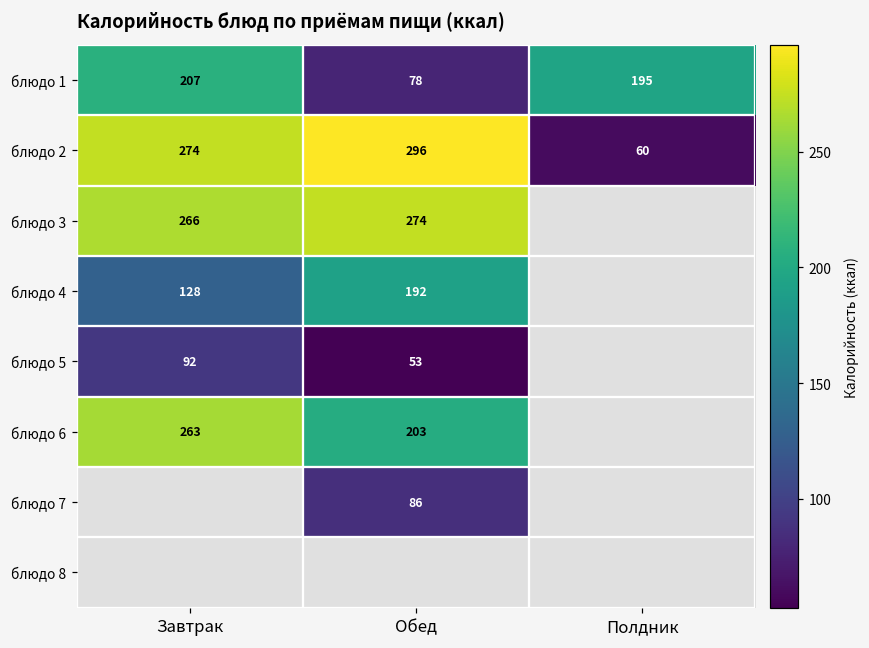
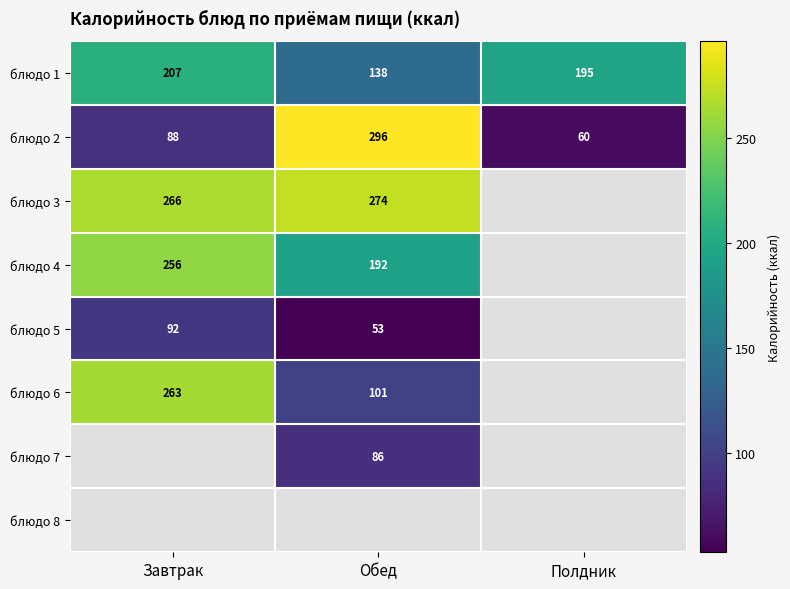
  {
    "блюдо 1": {
      "Завтрак": 207,
-     "Обед": 78,
+     "Обед": 138,
      "Полдник": 195
    },
    "блюдо 2": {
-     "Завтрак": 274,
+     "Завтрак": 88,
      "Обед": 296,
      "Полдник": 60
    },
    "блюдо 3": {
      "Завтрак": 266,
      "Обед": 274
    },
    "блюдо 4": {
-     "Завтрак": 128,
+     "Завтрак": 256,
      "Обед": 192
    },
    "блюдо 5": {
      "Завтрак": 92,
      "Обед": 53
    },
    "блюдо 6": {
      "Завтрак": 263,
-     "Обед": 203
+     "Обед": 101
    },
    "блюдо 7": {
      "Обед": 86
    }
  }
